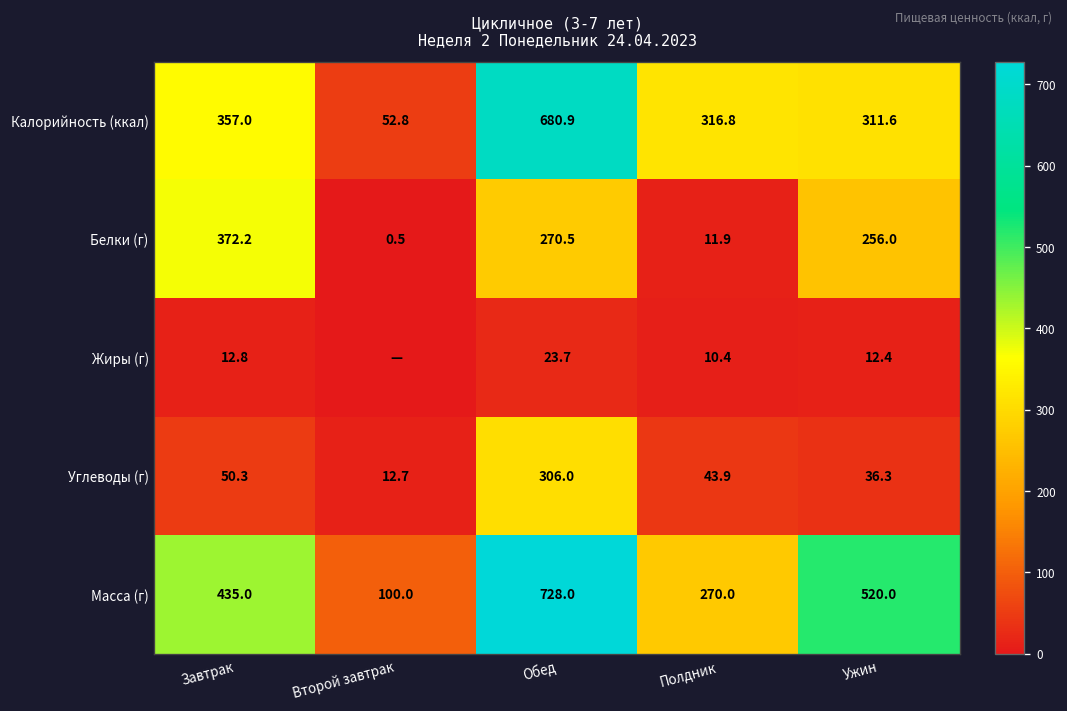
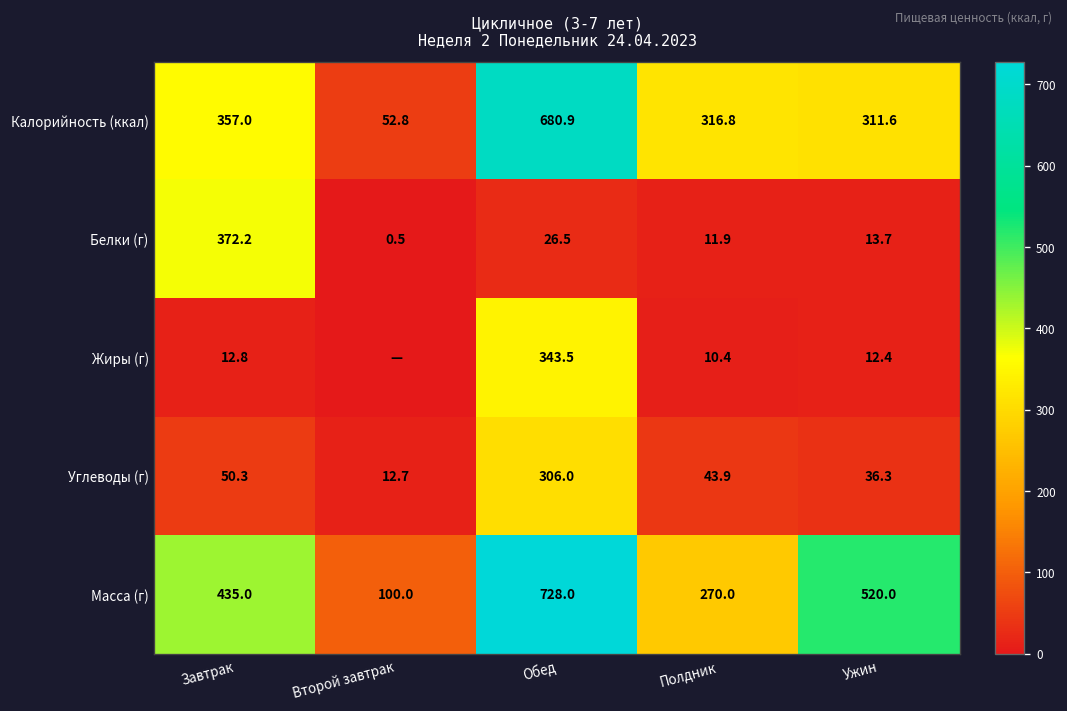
  {
    "Калорийность (ккал)": {
      "Завтрак": 357.0,
      "Второй завтрак": 52.8,
      "Обед": 680.9,
      "Полдник": 316.8,
      "Ужин": 311.6
    },
    "Белки (г)": {
      "Завтрак": 372.2,
      "Второй завтрак": 0.5,
-     "Обед": 270.5,
+     "Обед": 26.5,
      "Полдник": 11.9,
-     "Ужин": 256.0
+     "Ужин": 13.7
    },
    "Жиры (г)": {
      "Завтрак": 12.8,
-     "Обед": 23.7,
+     "Обед": 343.5,
      "Полдник": 10.4,
      "Ужин": 12.4
    },
    "Углеводы (г)": {
      "Завтрак": 50.3,
      "Второй завтрак": 12.7,
      "Обед": 306.0,
      "Полдник": 43.9,
      "Ужин": 36.3
    },
    "Масса (г)": {
      "Завтрак": 435.0,
      "Второй завтрак": 100.0,
      "Обед": 728.0,
      "Полдник": 270.0,
      "Ужин": 520.0
    }
  }
